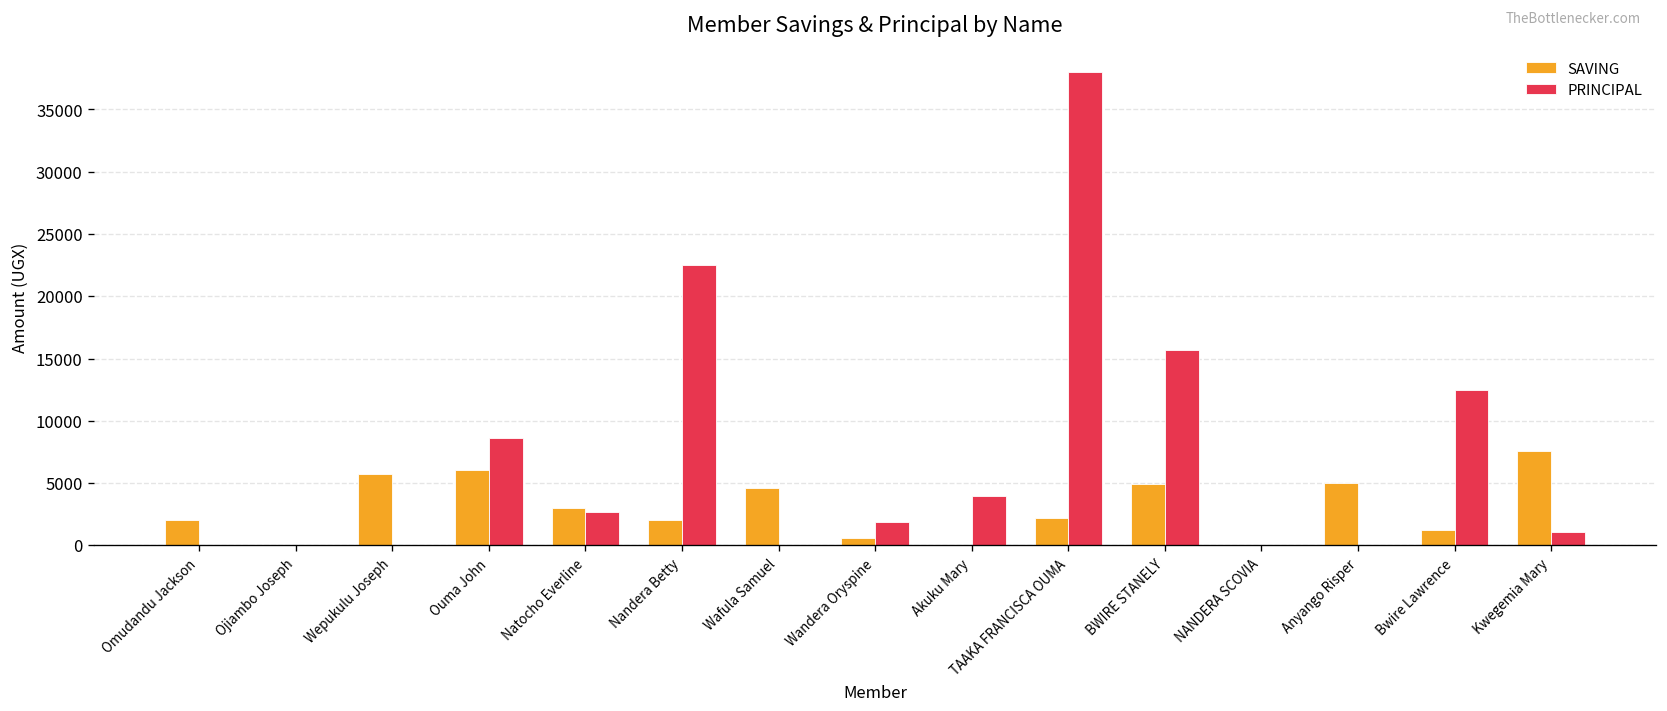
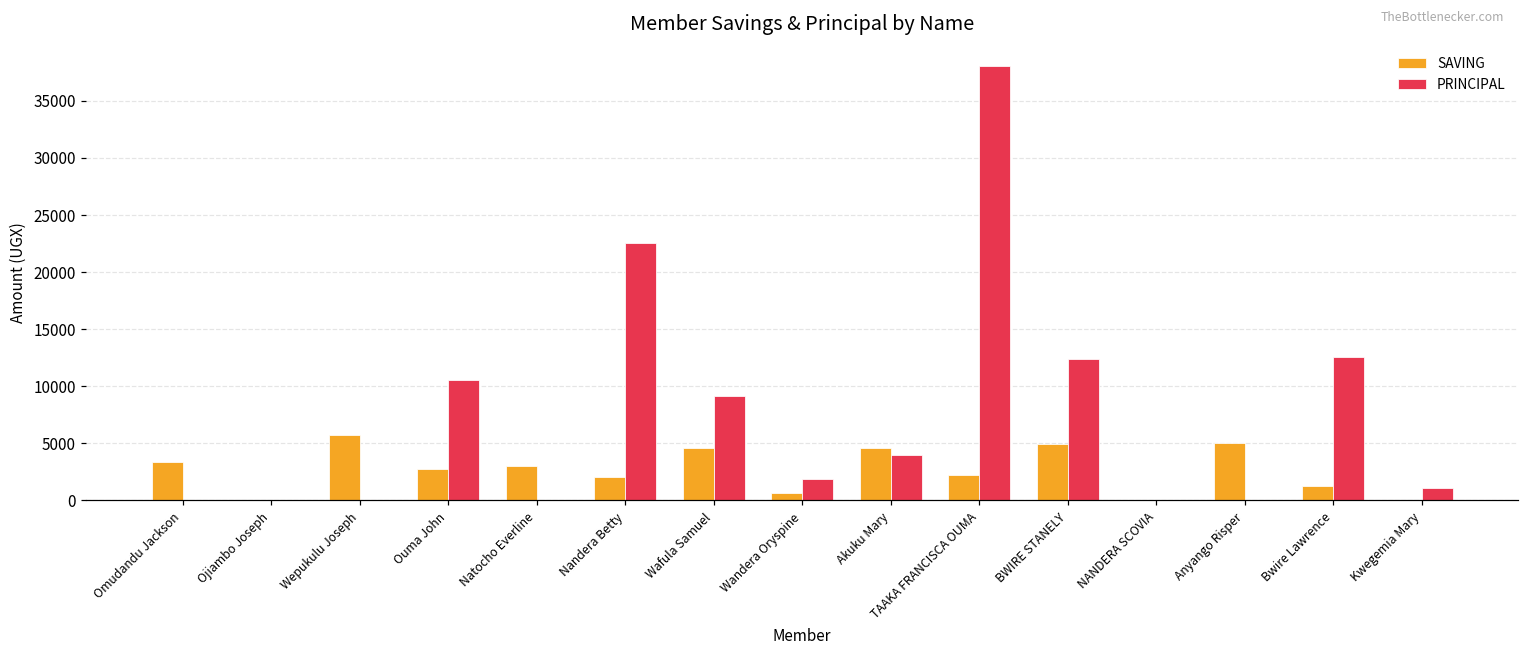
  {
    "SAVING": {
-     "Omudandu Jackson": 2000,
+     "Omudandu Jackson": 3300,
      "Ojiambo Joseph": 0,
      "Wepukulu Joseph": 5700,
-     "Ouma John": 6100,
+     "Ouma John": 2700,
      "Natocho Everline": 3000,
      "Nandera Betty": 2000,
      "Wafula Samuel": 4600,
      "Wandera Oryspine": 600,
-     "Akuku Mary": 0,
+     "Akuku Mary": 4600,
      "TAAKA FRANCISCA OUMA": 2200,
      "BWIRE STANELY": 4900,
      "NANDERA SCOVIA": 0,
      "Anyango Risper": 5000,
      "Bwire Lawrence": 1300,
-     "Kwegemia Mary": 7500
+     "Kwegemia Mary": 0
    },
    "PRINCIPAL": {
      "Omudandu Jackson": 0,
      "Ojiambo Joseph": 0,
      "Wepukulu Joseph": 0,
-     "Ouma John": 8600,
-     "Natocho Everline": 2700,
+     "Ouma John": 10500,
+     "Natocho Everline": 0,
      "Nandera Betty": 22500,
-     "Wafula Samuel": 0,
+     "Wafula Samuel": 9100,
      "Wandera Oryspine": 1900,
      "Akuku Mary": 3900,
      "TAAKA FRANCISCA OUMA": 38000,
-     "BWIRE STANELY": 15700,
+     "BWIRE STANELY": 12400,
      "NANDERA SCOVIA": 0,
      "Anyango Risper": 0,
      "Bwire Lawrence": 12500,
      "Kwegemia Mary": 1100
    }
  }
